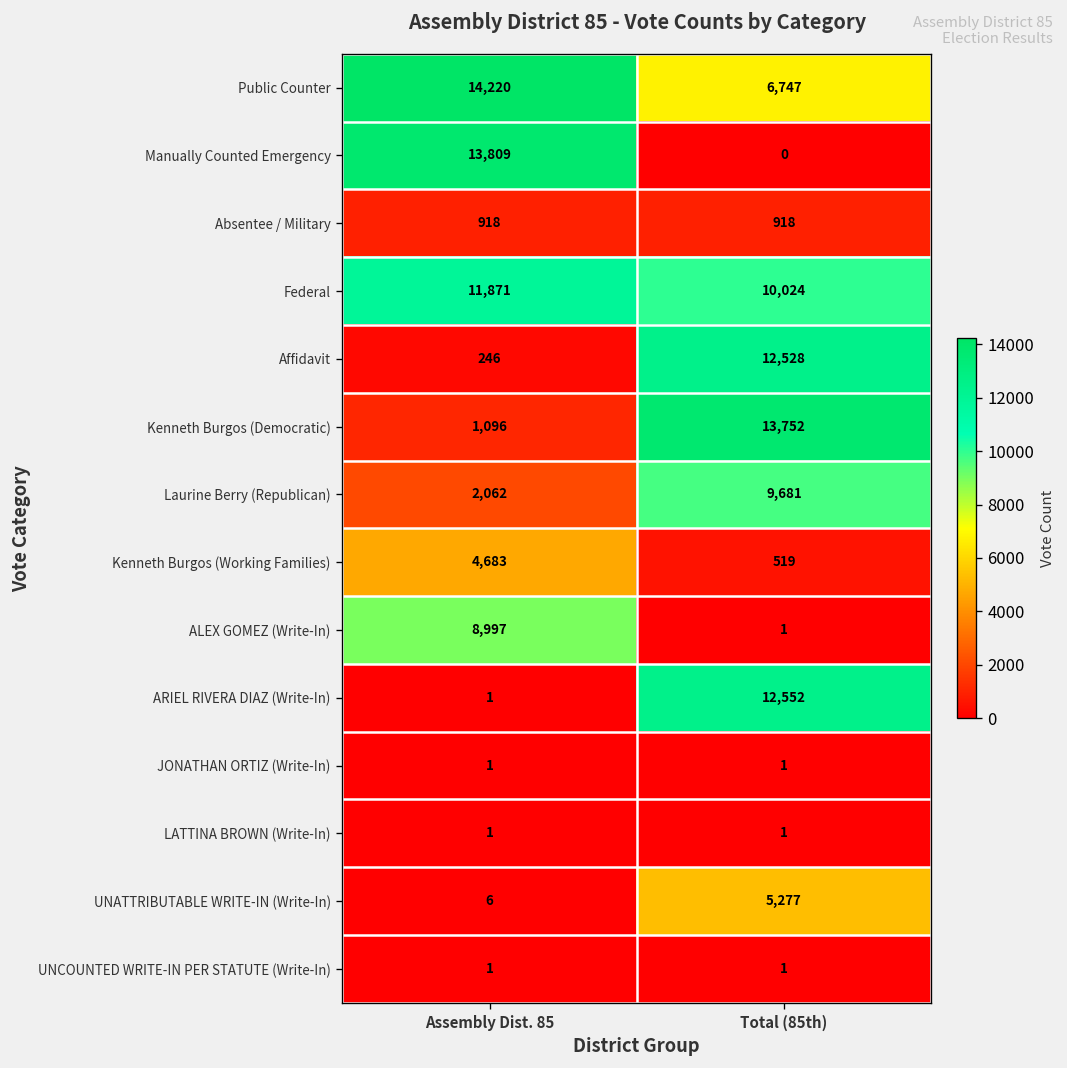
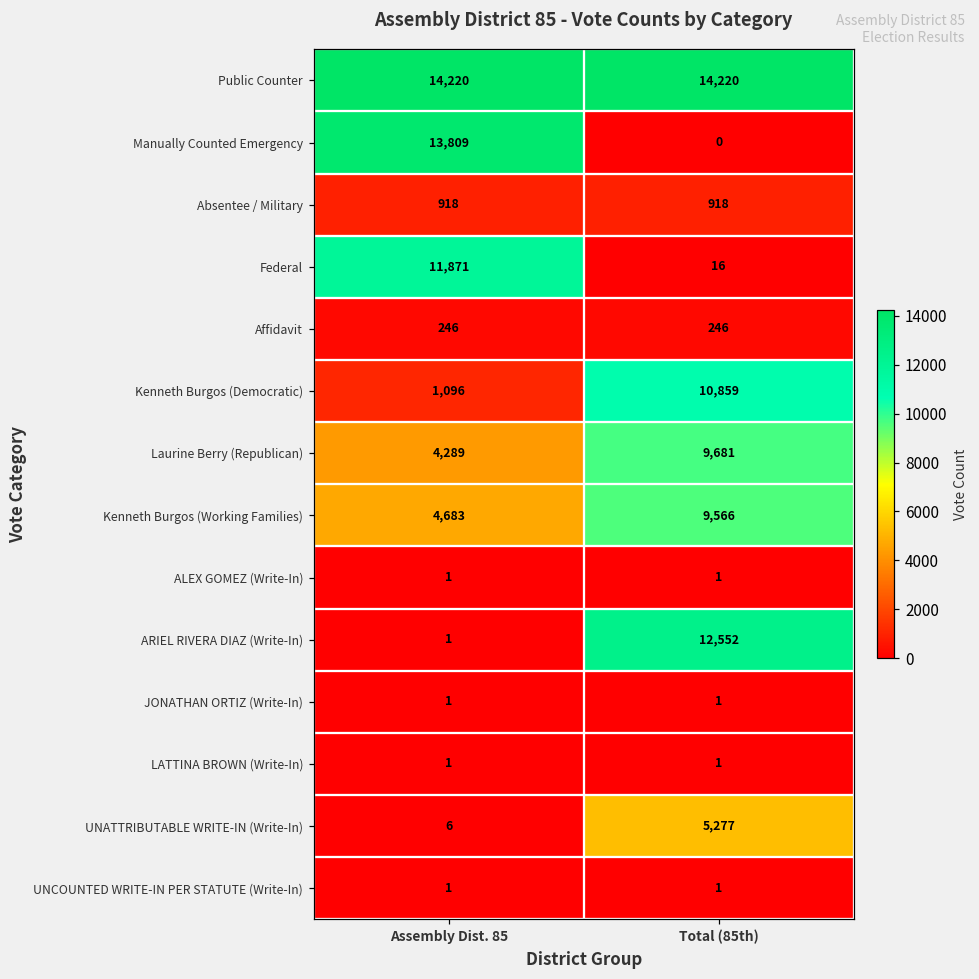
  {
    "Public Counter": {
      "Assembly Dist. 85": "14,220",
-     "Total (85th)": "6,747"
+     "Total (85th)": "14,220"
    },
    "Manually Counted Emergency": {
      "Assembly Dist. 85": "13,809",
      "Total (85th)": "0"
    },
    "Absentee / Military": {
      "Assembly Dist. 85": "918",
      "Total (85th)": "918"
    },
    "Federal": {
      "Assembly Dist. 85": "11,871",
-     "Total (85th)": "10,024"
+     "Total (85th)": "16"
    },
    "Affidavit": {
      "Assembly Dist. 85": "246",
-     "Total (85th)": "12,528"
+     "Total (85th)": "246"
    },
    "Kenneth Burgos (Democratic)": {
      "Assembly Dist. 85": "1,096",
-     "Total (85th)": "13,752"
+     "Total (85th)": "10,859"
    },
    "Laurine Berry (Republican)": {
-     "Assembly Dist. 85": "2,062",
+     "Assembly Dist. 85": "4,289",
      "Total (85th)": "9,681"
    },
    "Kenneth Burgos (Working Families)": {
      "Assembly Dist. 85": "4,683",
-     "Total (85th)": "519"
+     "Total (85th)": "9,566"
    },
    "ALEX GOMEZ (Write-In)": {
-     "Assembly Dist. 85": "8,997",
+     "Assembly Dist. 85": "1",
      "Total (85th)": "1"
    },
    "ARIEL RIVERA DIAZ (Write-In)": {
      "Assembly Dist. 85": "1",
      "Total (85th)": "12,552"
    },
    "JONATHAN ORTIZ (Write-In)": {
      "Assembly Dist. 85": "1",
      "Total (85th)": "1"
    },
    "LATTINA BROWN (Write-In)": {
      "Assembly Dist. 85": "1",
      "Total (85th)": "1"
    },
    "UNATTRIBUTABLE WRITE-IN (Write-In)": {
      "Assembly Dist. 85": "6",
      "Total (85th)": "5,277"
    },
    "UNCOUNTED WRITE-IN PER STATUTE (Write-In)": {
      "Assembly Dist. 85": "1",
      "Total (85th)": "1"
    }
  }
